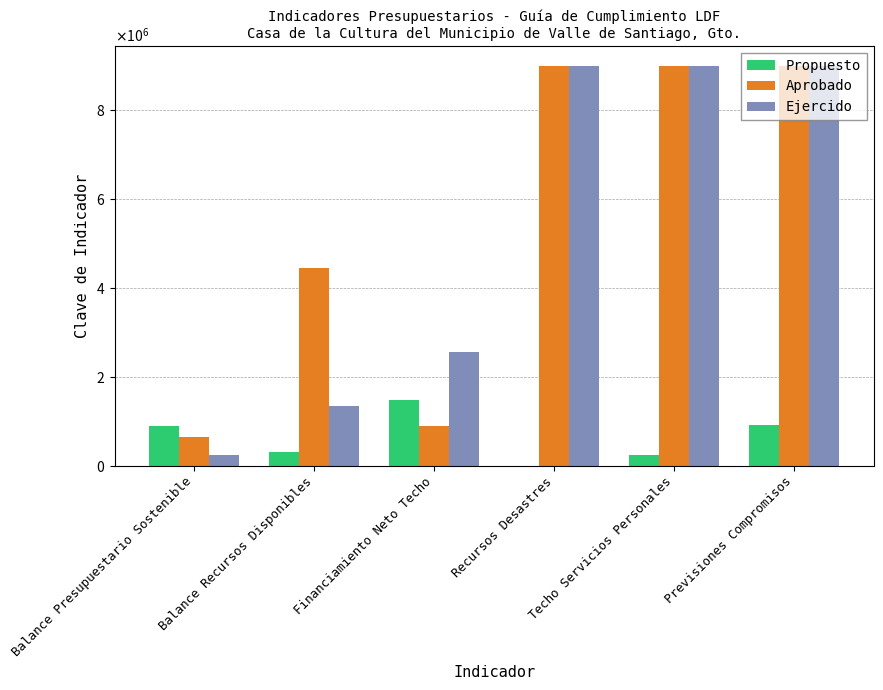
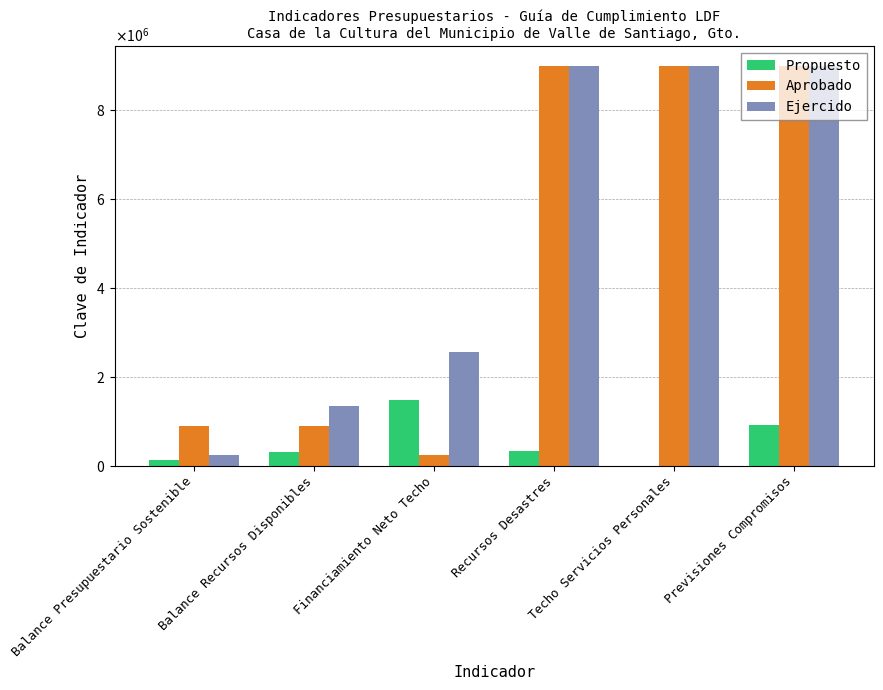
  {
    "Propuesto": {
-     "Balance Presupuestario Sostenible": 900000,
+     "Balance Presupuestario Sostenible": 100000,
      "Balance Recursos Disponibles": 300000,
      "Financiamiento Neto Techo": 1500000,
-     "Recursos Desastres": 0,
-     "Techo Servicios Personales": 200000,
+     "Recursos Desastres": 300000,
+     "Techo Servicios Personales": 0,
      "Previsiones Compromisos": 900000
    },
    "Aprobado": {
-     "Balance Presupuestario Sostenible": 600000,
-     "Balance Recursos Disponibles": 4500000,
-     "Financiamiento Neto Techo": 900000,
+     "Balance Presupuestario Sostenible": 900000,
+     "Balance Recursos Disponibles": 900000,
+     "Financiamiento Neto Techo": 200000,
      "Recursos Desastres": 9000000,
      "Techo Servicios Personales": 9000000
    },
    "Ejercido": {
      "Balance Presupuestario Sostenible": 200000,
      "Balance Recursos Disponibles": 1300000,
      "Financiamiento Neto Techo": 2600000,
      "Recursos Desastres": 9000000,
      "Techo Servicios Personales": 9000000
    }
  }
